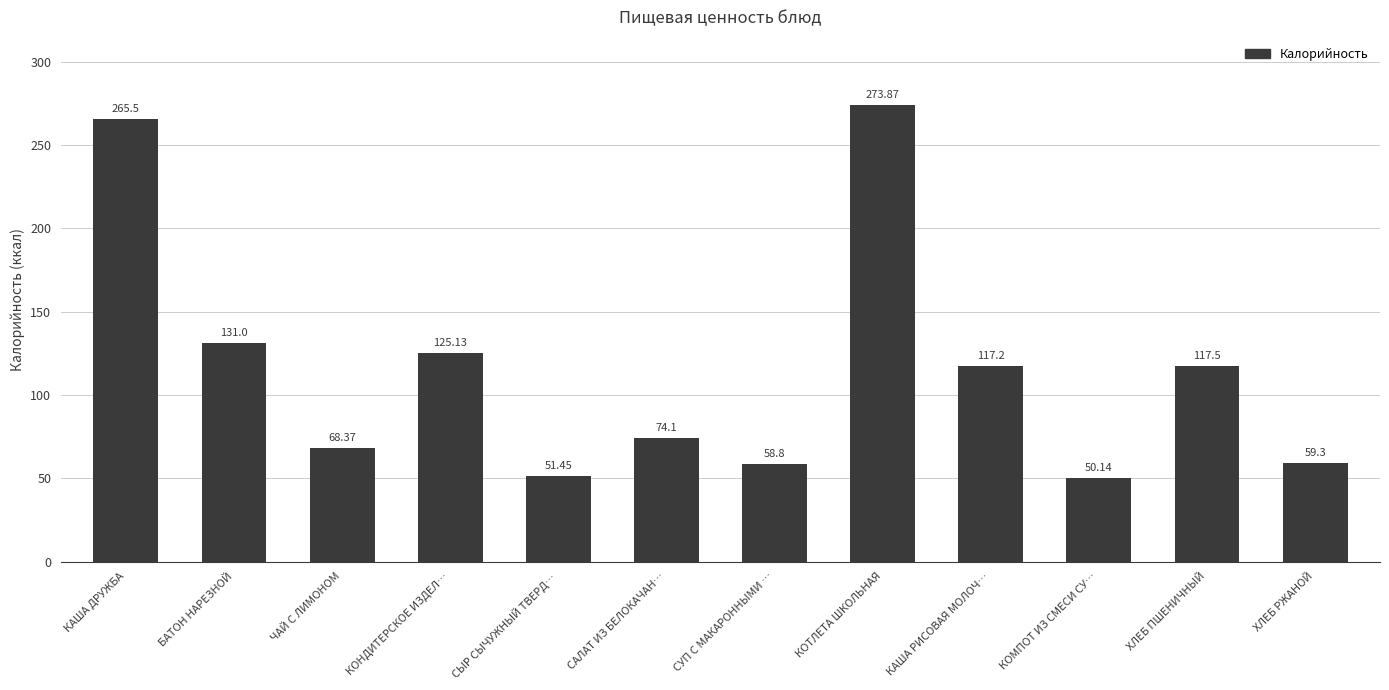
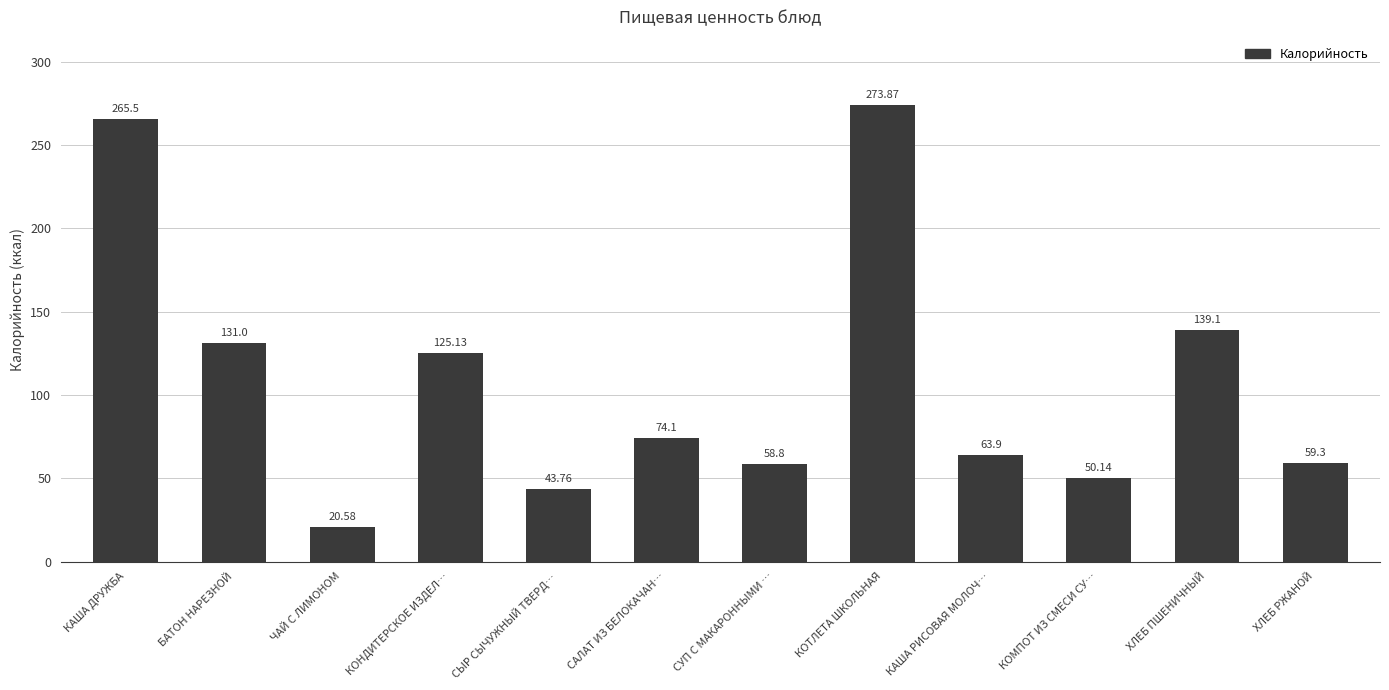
  {
    "КАША ДРУЖБА": 265.5,
    "БАТОН НАРЕЗНОЙ": 131.0,
-   "ЧАЙ С ЛИМОНОМ": 68.37,
+   "ЧАЙ С ЛИМОНОМ": 20.58,
    "КОНДИТЕРСКОЕ ИЗДЕЛ…": 125.13,
-   "СЫР СЫЧУЖНЫЙ ТВЕРД…": 51.45,
+   "СЫР СЫЧУЖНЫЙ ТВЕРД…": 43.76,
    "САЛАТ ИЗ БЕЛОКАЧАН…": 74.1,
    "СУП С МАКАРОННЫМИ …": 58.8,
    "КОТЛЕТА ШКОЛЬНАЯ": 273.87,
-   "КАША РИСОВАЯ МОЛОЧ…": 117.2,
+   "КАША РИСОВАЯ МОЛОЧ…": 63.9,
    "КОМПОТ ИЗ СМЕСИ СУ…": 50.14,
-   "ХЛЕБ ПШЕНИЧНЫЙ": 117.5,
+   "ХЛЕБ ПШЕНИЧНЫЙ": 139.1,
    "ХЛЕБ РЖАНОЙ": 59.3
  }
